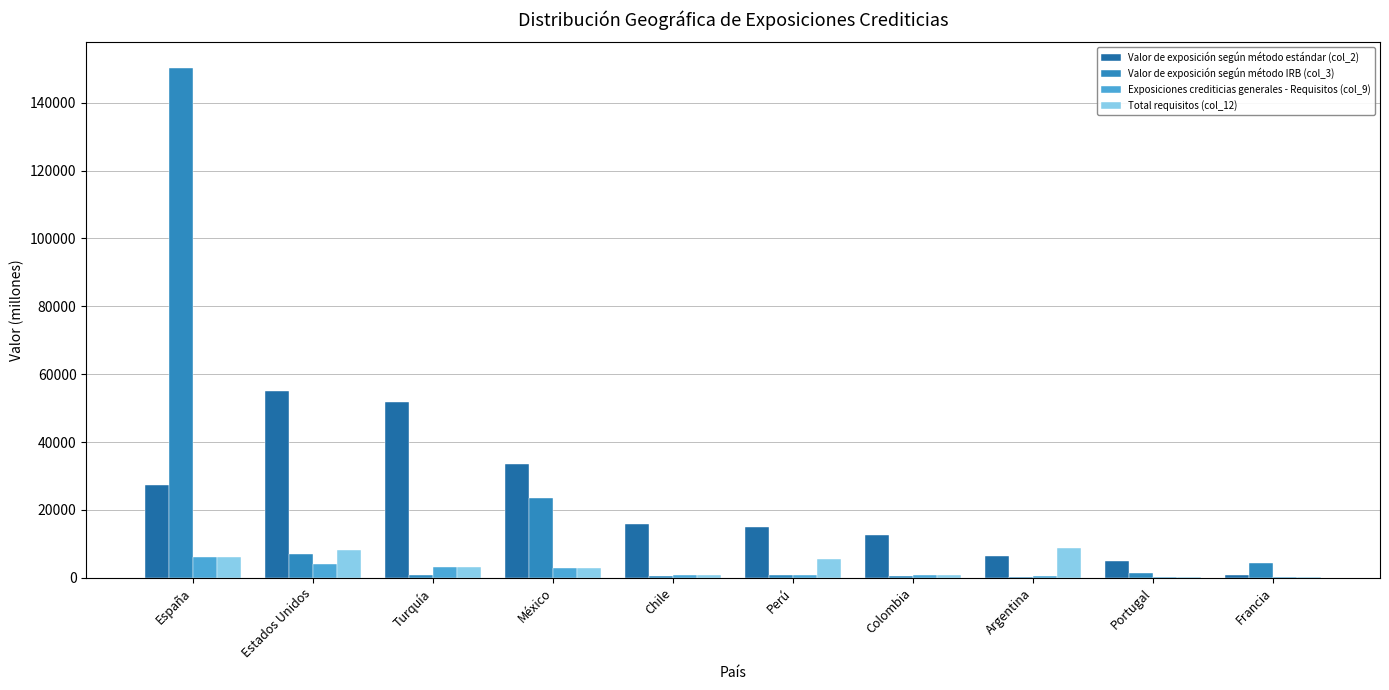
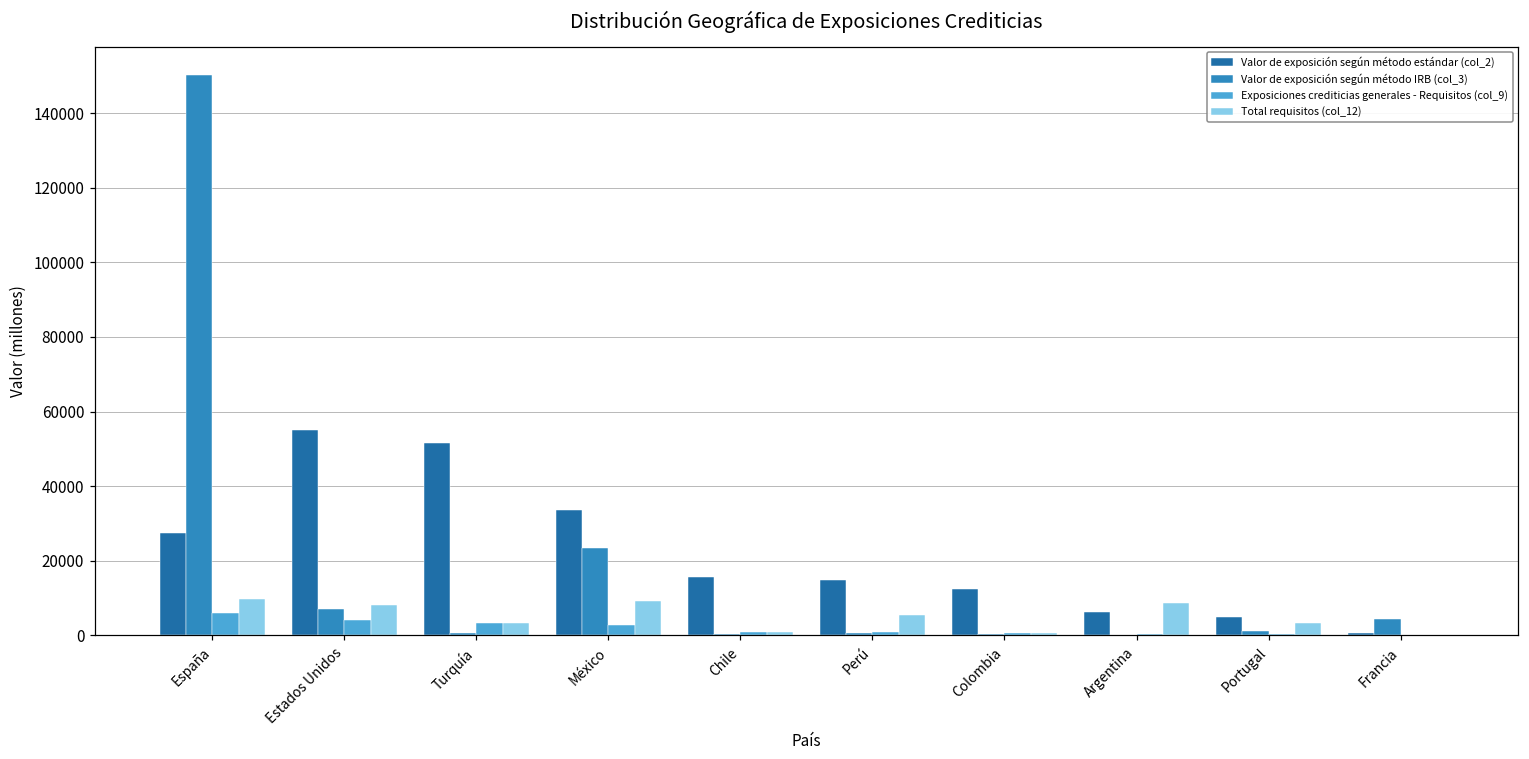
  {
    "Total requisitos (col_12)": {
-     "España": 6000,
+     "España": 10000,
      "Estados Unidos": 8000,
      "Turquía": 3000,
-     "México": 3000,
+     "México": 9000,
      "Chile": 1000,
      "Perú": 5000,
      "Colombia": 1000,
      "Argentina": 9000,
-     "Portugal": 0
+     "Portugal": 3000
    }
  }
